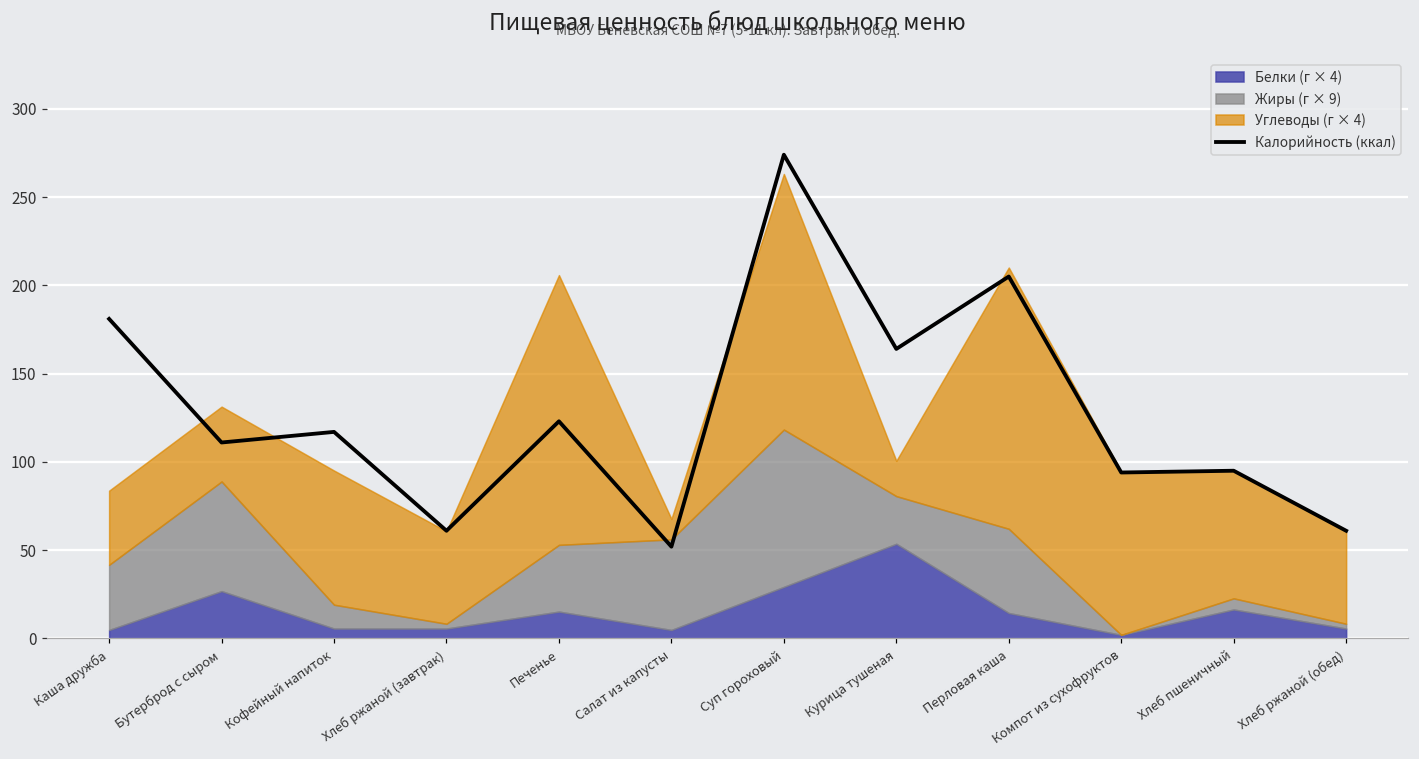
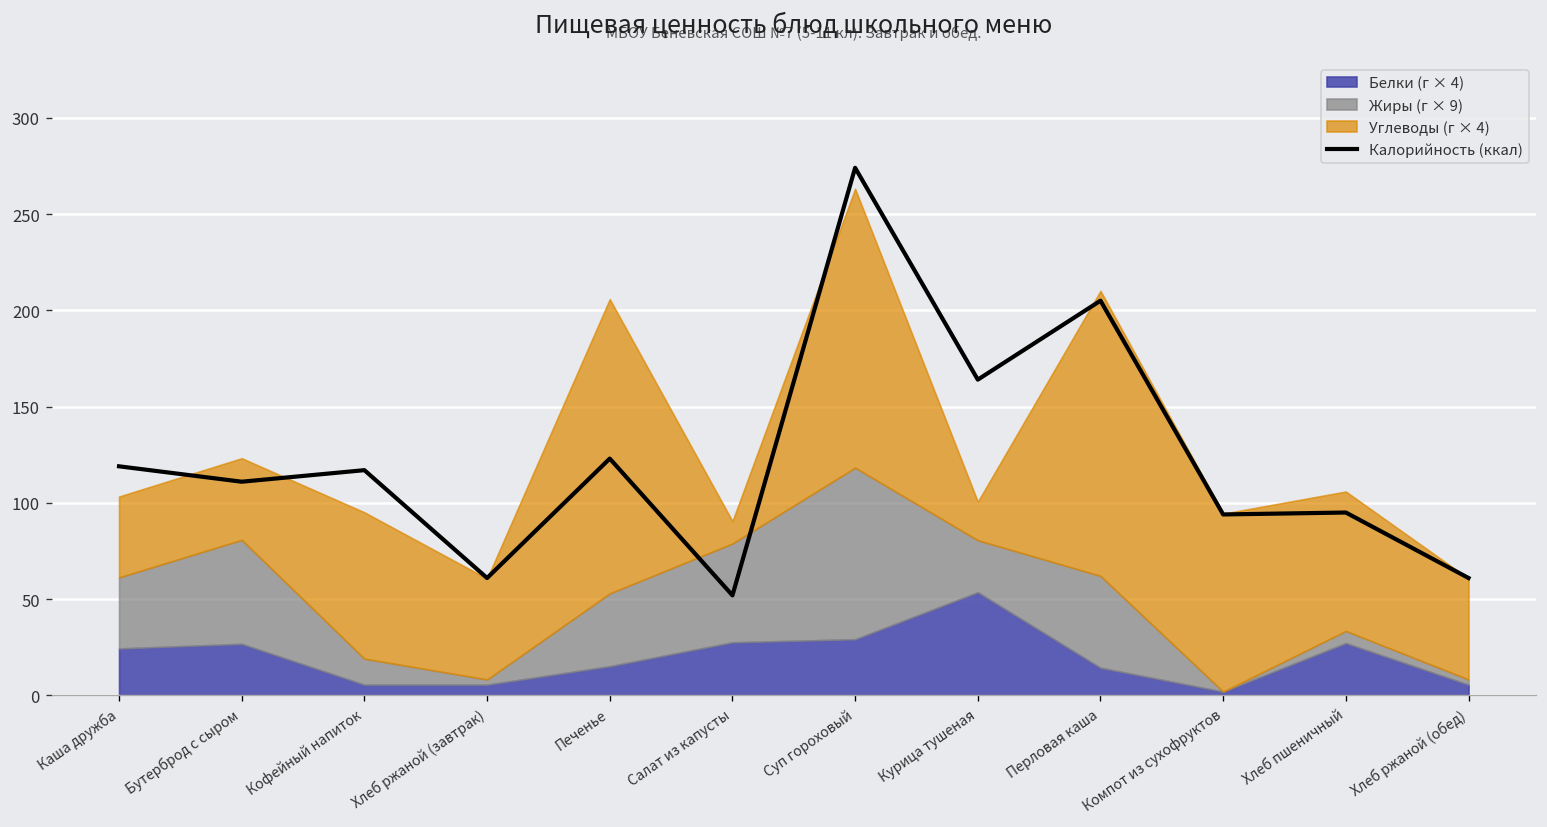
  {
    "Калорийность (ккал)": {
-     "Каша дружба": 181,
+     "Каша дружба": 119,
      "Бутерброд с сыром": 111,
      "Кофейный напиток": 117,
      "Печенье": 123,
      "Салат из капусты": 52,
      "Суп гороховый": 274,
      "Курица тушеная": 164,
      "Перловая каша": 205
    },
    "Белки (г × 4)": {
-     "Каша дружба": 5,
+     "Каша дружба": 24,
      "Бутерброд с сыром": 27,
      "Кофейный напиток": 6,
      "Хлеб ржаной (завтрак)": 6,
      "Печенье": 15,
-     "Салат из капусты": 5,
+     "Салат из капусты": 28,
      "Суп гороховый": 29,
      "Курица тушеная": 54,
      "Перловая каша": 14,
-     "Хлеб пшеничный": 16,
+     "Хлеб пшеничный": 27,
      "Хлеб ржаной (обед)": 6
    },
    "Жиры (г × 9)": {
      "Каша дружба": 37,
-     "Бутерброд с сыром": 62,
+     "Бутерброд с сыром": 54,
      "Кофейный напиток": 14,
      "Хлеб ржаной (завтрак)": 3,
      "Печенье": 38,
      "Салат из капусты": 51,
      "Суп гороховый": 89,
      "Курица тушеная": 27,
      "Перловая каша": 48,
      "Хлеб пшеничный": 6,
      "Хлеб ржаной (обед)": 3
    },
    "Углеводы (г × 4)": {
      "Каша дружба": 42,
      "Бутерброд с сыром": 42,
      "Кофейный напиток": 76,
      "Печенье": 153,
      "Салат из капусты": 12,
      "Суп гороховый": 145,
      "Курица тушеная": 20,
      "Перловая каша": 148
    }
  }
